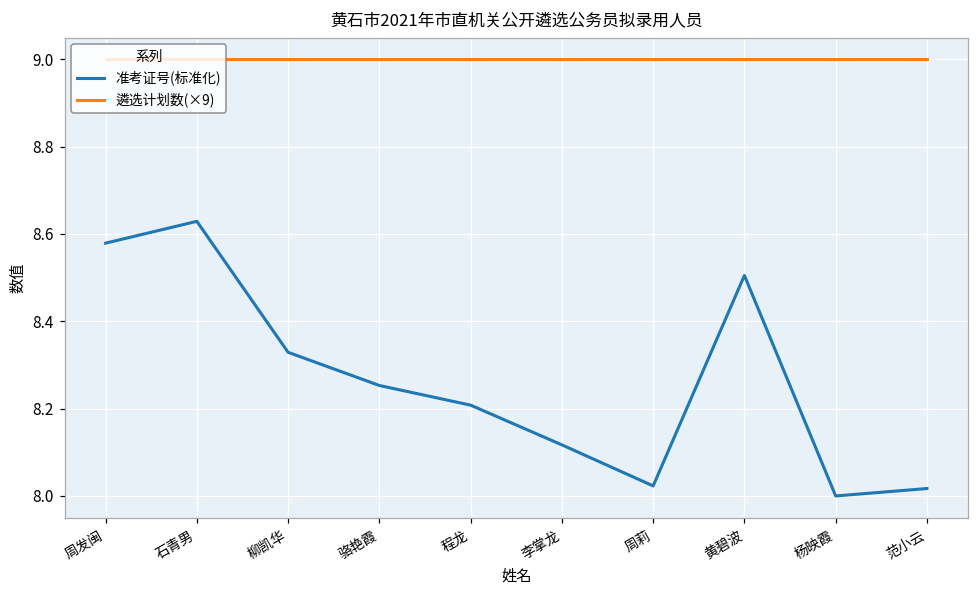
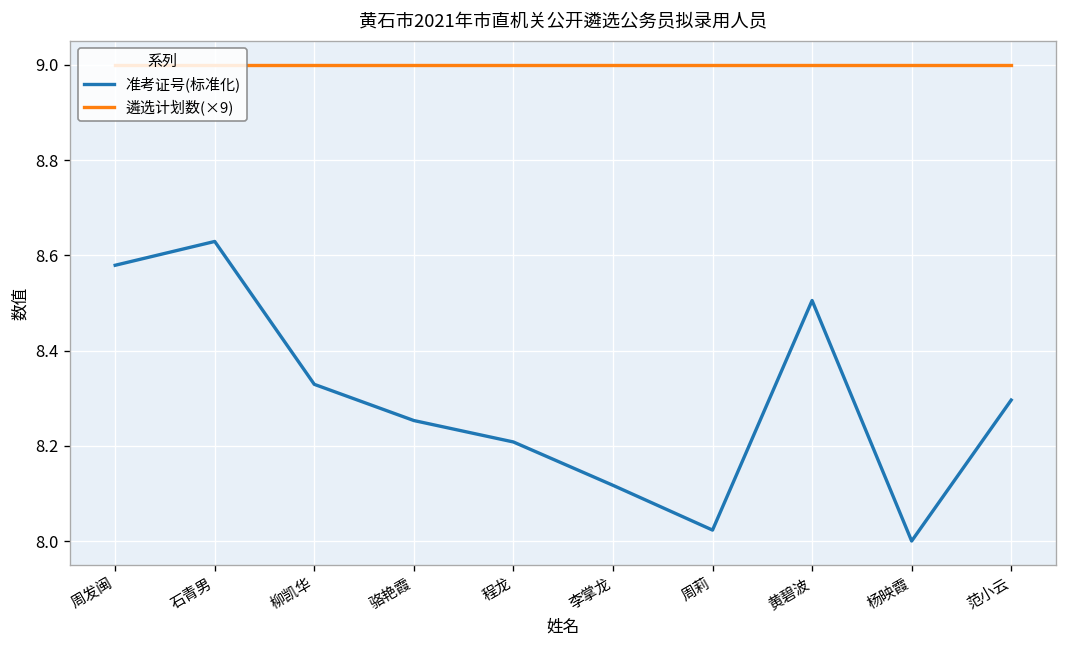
  {
    "准考证号(标准化)": {
      "周发闽": 8.58,
      "石青男": 8.63,
      "柳凯华": 8.33,
      "骆艳霞": 8.25,
      "程龙": 8.21,
      "李掌龙": 8.12,
      "周莉": 8.02,
      "黄碧波": 8.51,
      "杨映霞": 8.00,
-     "范小云": 8.02
+     "范小云": 8.30
    },
    "遴选计划数(×9)": {
      "柳凯华": 9.00,
      "骆艳霞": 9.00,
      "程龙": 9.00,
      "李掌龙": 9.00,
      "周莉": 9.00,
      "黄碧波": 9.00,
      "杨映霞": 9.00,
      "范小云": 9.00
    }
  }
